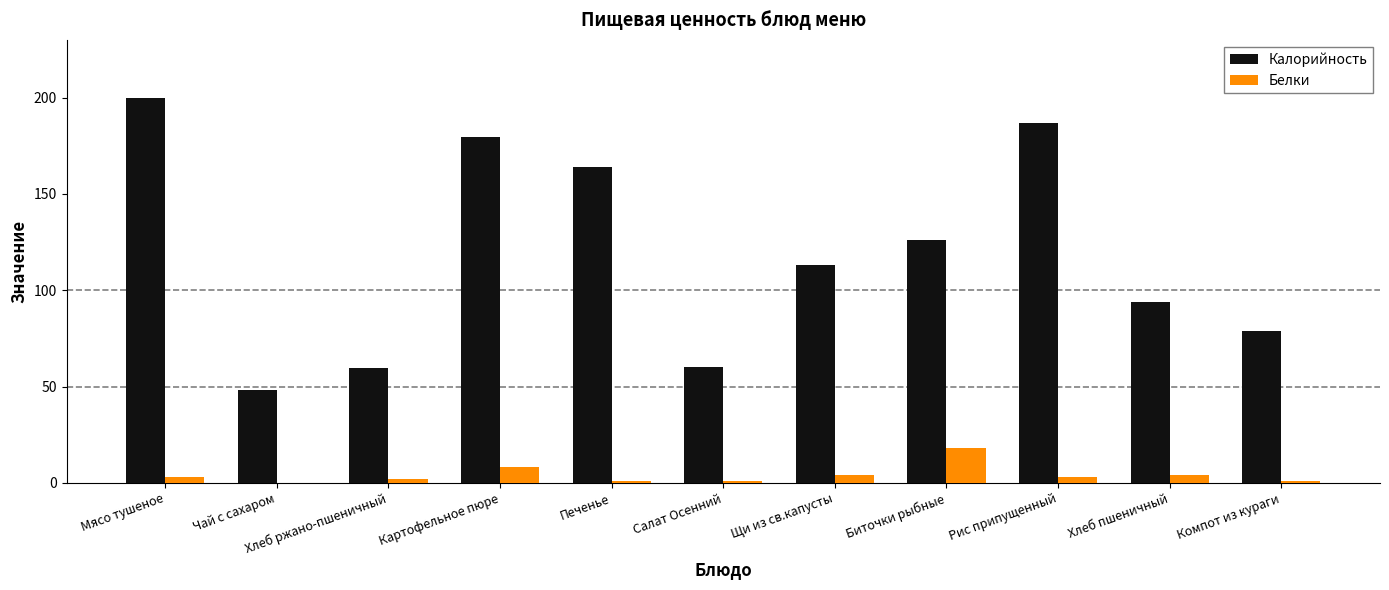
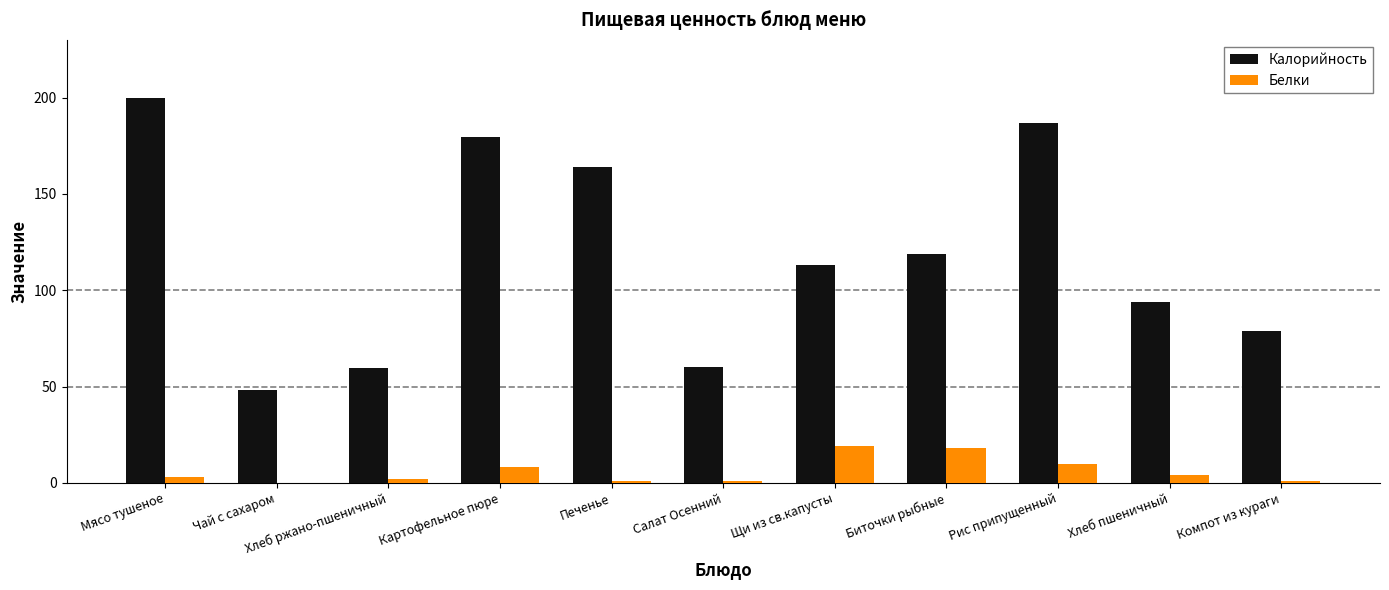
  {
    "Калорийность": {
      "Мясо тушеное": 200,
      "Чай с сахаром": 48,
      "Хлеб ржано-пшеничный": 59,
      "Картофельное пюре": 180,
      "Печенье": 164,
      "Салат Осенний": 60,
      "Щи из св.капусты": 113,
-     "Биточки рыбные": 126,
+     "Биточки рыбные": 119,
      "Рис припущенный": 187,
      "Хлеб пшеничный": 94,
      "Компот из кураги": 79
    },
    "Белки": {
      "Мясо тушеное": 3,
      "Чай с сахаром": 0,
      "Хлеб ржано-пшеничный": 2,
      "Картофельное пюре": 8,
-     "Щи из св.капусты": 4,
+     "Щи из св.капусты": 19,
      "Биточки рыбные": 18,
-     "Рис припущенный": 3,
+     "Рис припущенный": 10,
      "Хлеб пшеничный": 4
    }
  }
